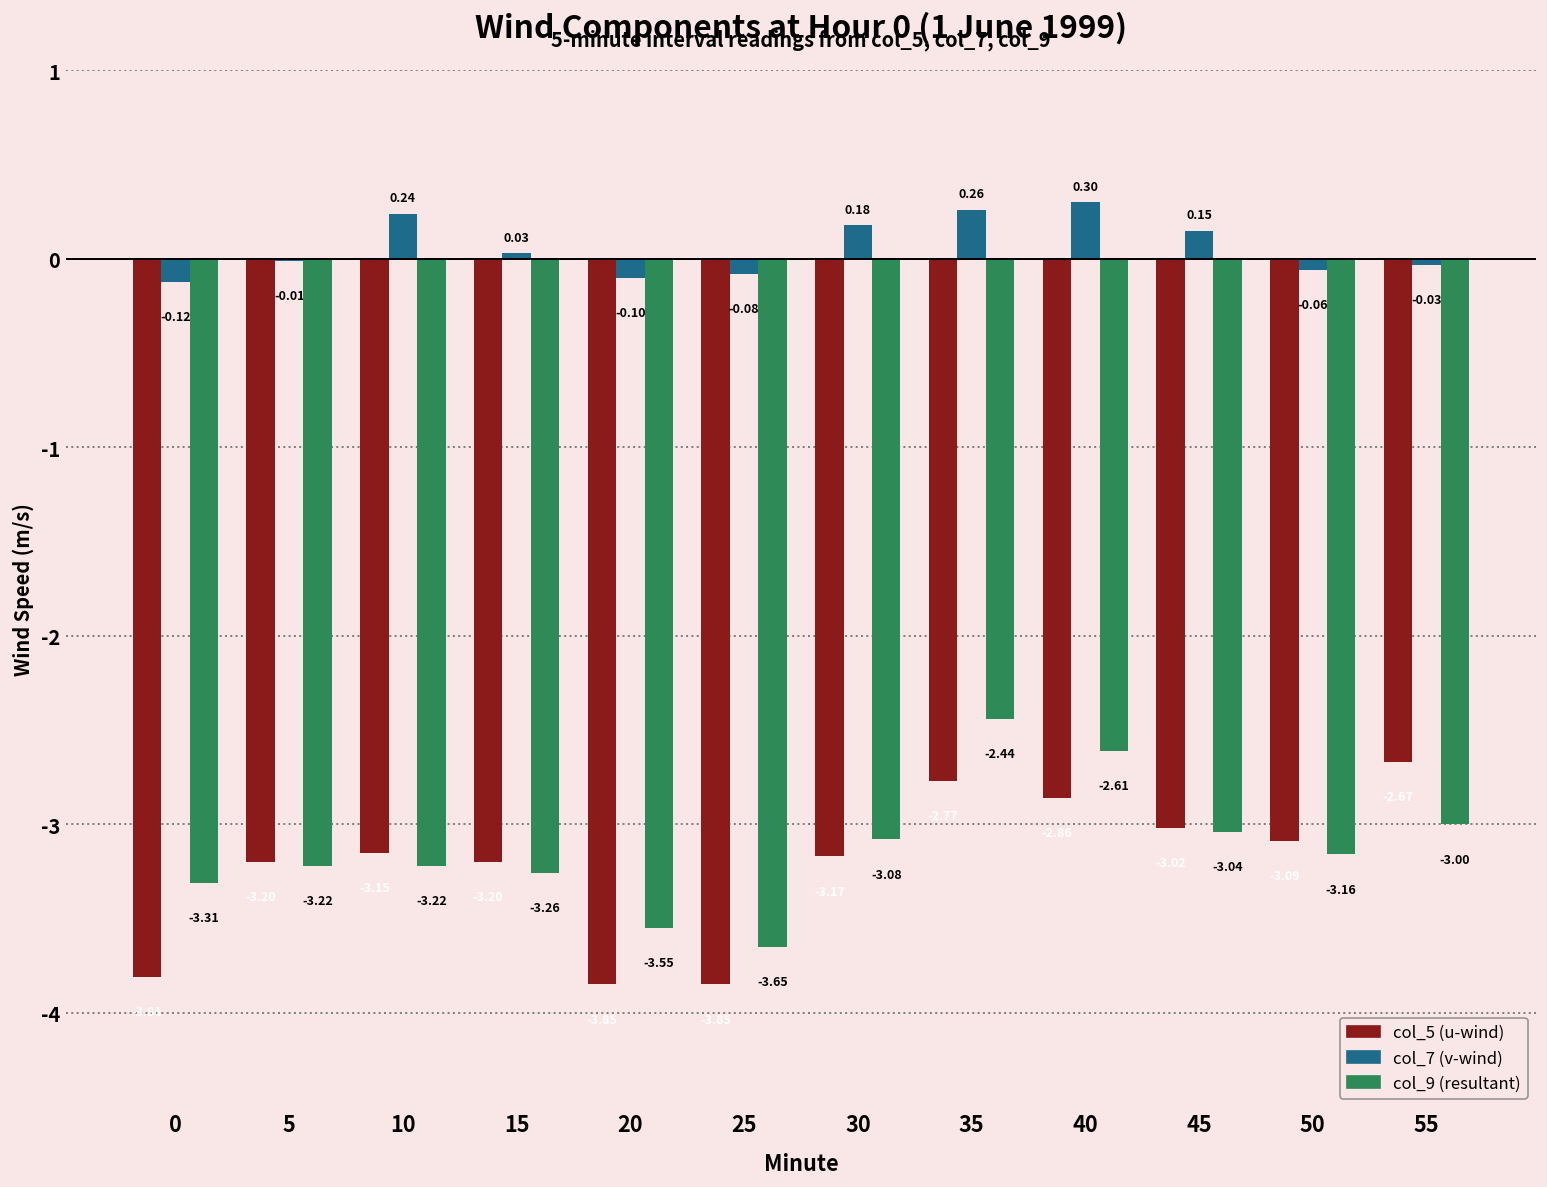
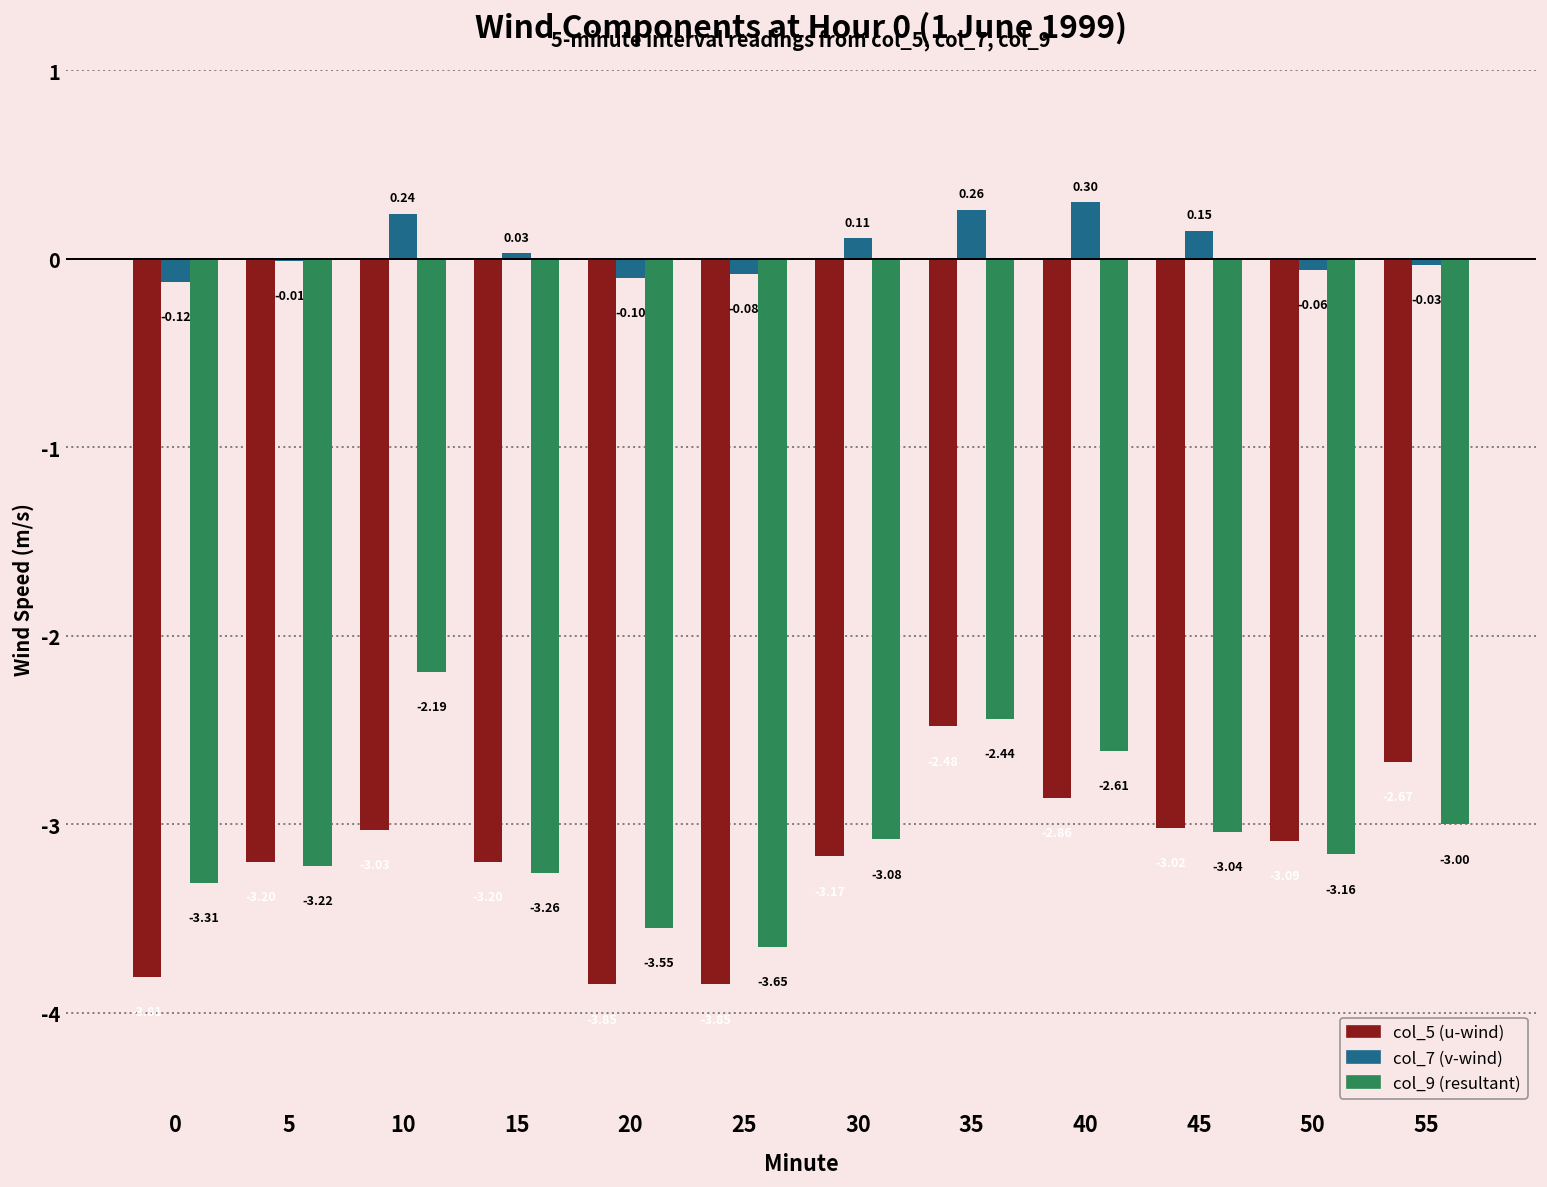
  {
    "col_5 (u-wind)": {
      "0": -3.81,
      "5": -3.20,
-     "10": -3.15,
+     "10": -3.03,
      "15": -3.20,
      "20": -3.85,
      "25": -3.85,
      "30": -3.17,
-     "35": -2.77,
+     "35": -2.48,
      "40": -2.86,
      "45": -3.02,
      "50": -3.09,
      "55": -2.67
    },
    "col_7 (v-wind)": {
      "0": -0.12,
      "5": -0.01,
      "10": 0.24,
      "15": 0.03,
      "20": -0.10,
      "25": -0.08,
-     "30": 0.18,
+     "30": 0.11,
      "35": 0.26,
      "40": 0.30,
      "45": 0.15,
      "50": -0.06,
      "55": -0.03
    },
    "col_9 (resultant)": {
      "0": -3.31,
      "5": -3.22,
-     "10": -3.22,
+     "10": -2.19,
      "15": -3.26,
      "20": -3.55,
      "25": -3.65,
      "30": -3.08,
      "35": -2.44,
      "40": -2.61,
      "45": -3.04,
      "50": -3.16,
      "55": -3.00
    }
  }
